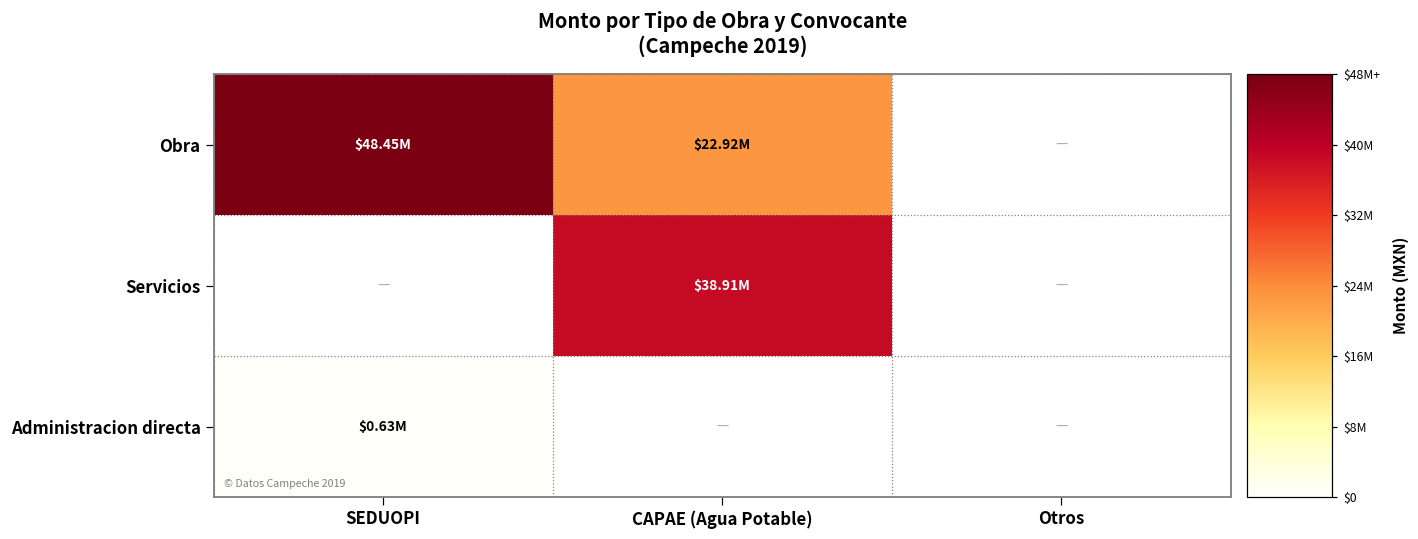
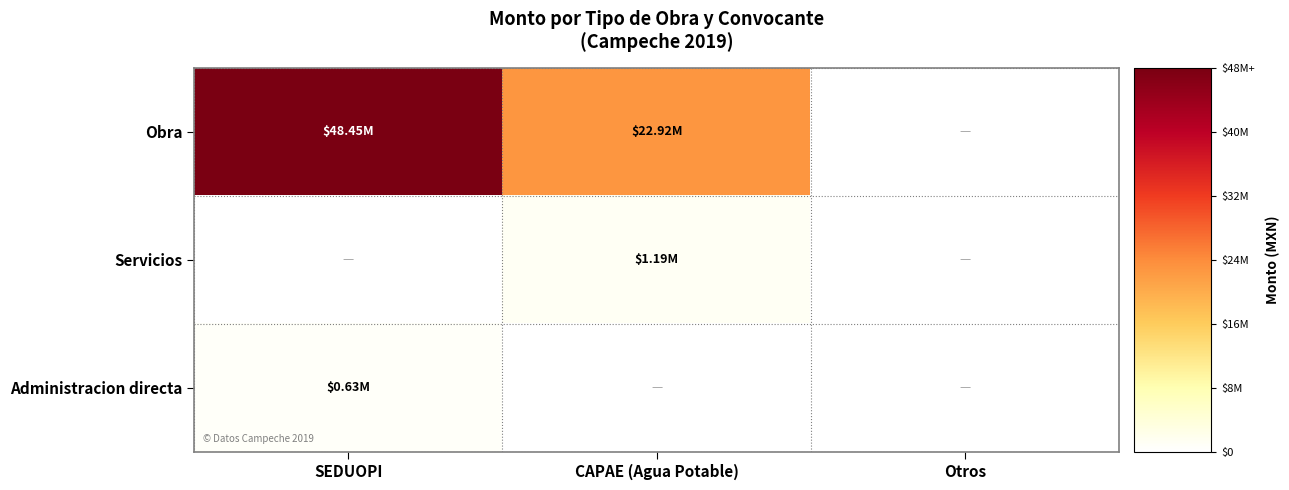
  {
    "Obra": {
      "SEDUOPI": "$48.45M",
      "CAPAE (Agua Potable)": "$22.92M"
    },
    "Servicios": {
-     "CAPAE (Agua Potable)": "$38.91M"
+     "CAPAE (Agua Potable)": "$1.19M"
    }
  }
